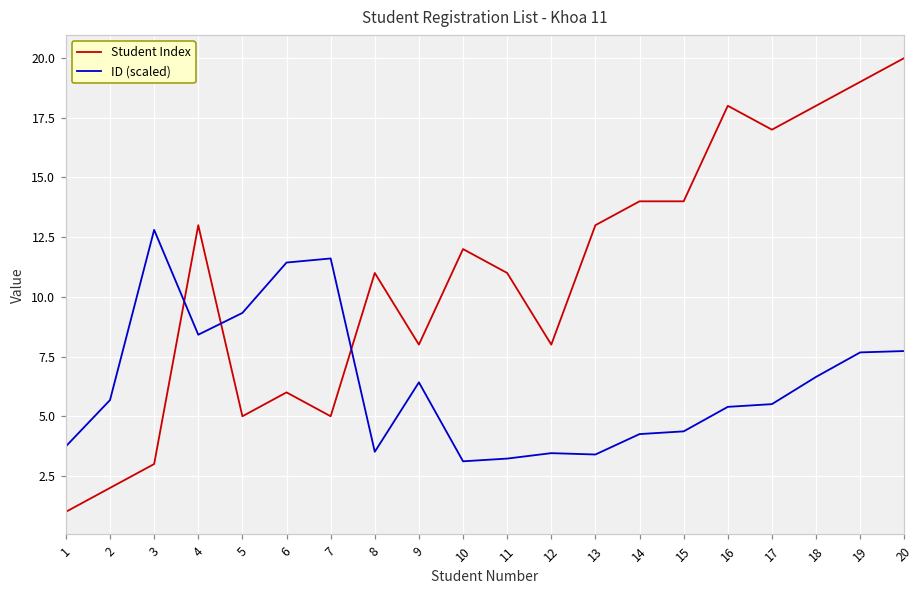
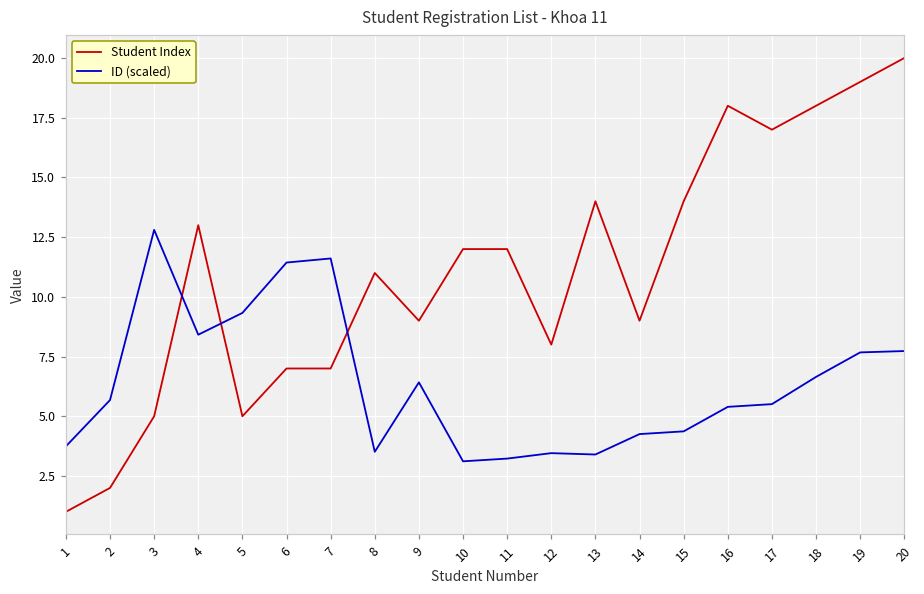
  {
    "Student Index": {
      "1": 1,
      "2": 2,
-     "3": 3,
+     "3": 5,
      "4": 13,
      "5": 5,
-     "6": 6,
-     "7": 5,
+     "6": 7,
+     "7": 7,
      "8": 11,
-     "9": 8,
+     "9": 9,
      "10": 12,
-     "11": 11,
+     "11": 12,
      "12": 8,
-     "13": 13,
-     "14": 14,
+     "13": 14,
+     "14": 9,
      "15": 14,
      "16": 18,
      "17": 17,
      "18": 18,
      "19": 19,
      "20": 20
    },
    "ID (scaled)": {
      "1": 3.7,
      "2": 5.7,
      "3": 12.8,
      "4": 8.4,
      "5": 9.3,
      "6": 11.4,
      "7": 11.6,
      "8": 3.5,
      "9": 6.4,
      "10": 3,
      "11": 3.2,
      "12": 3.5,
      "13": 3.4,
      "14": 4.3,
      "15": 4.4,
      "16": 5.4,
      "17": 5.5,
      "18": 6.6,
      "19": 7.7,
      "20": 7.7
    }
  }
